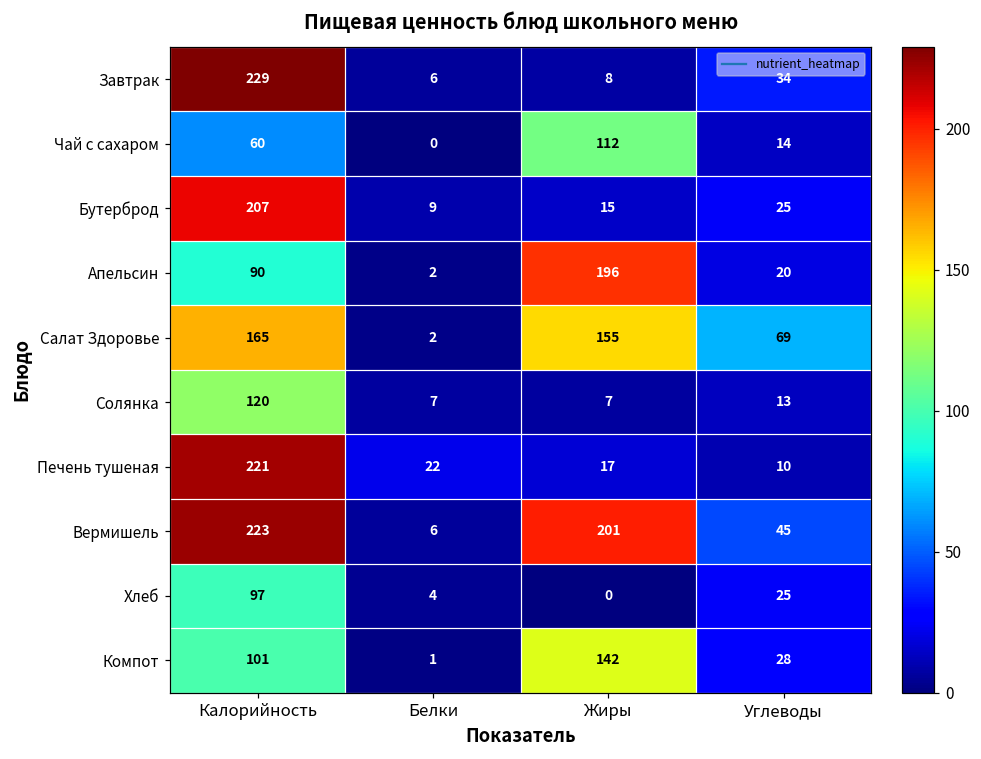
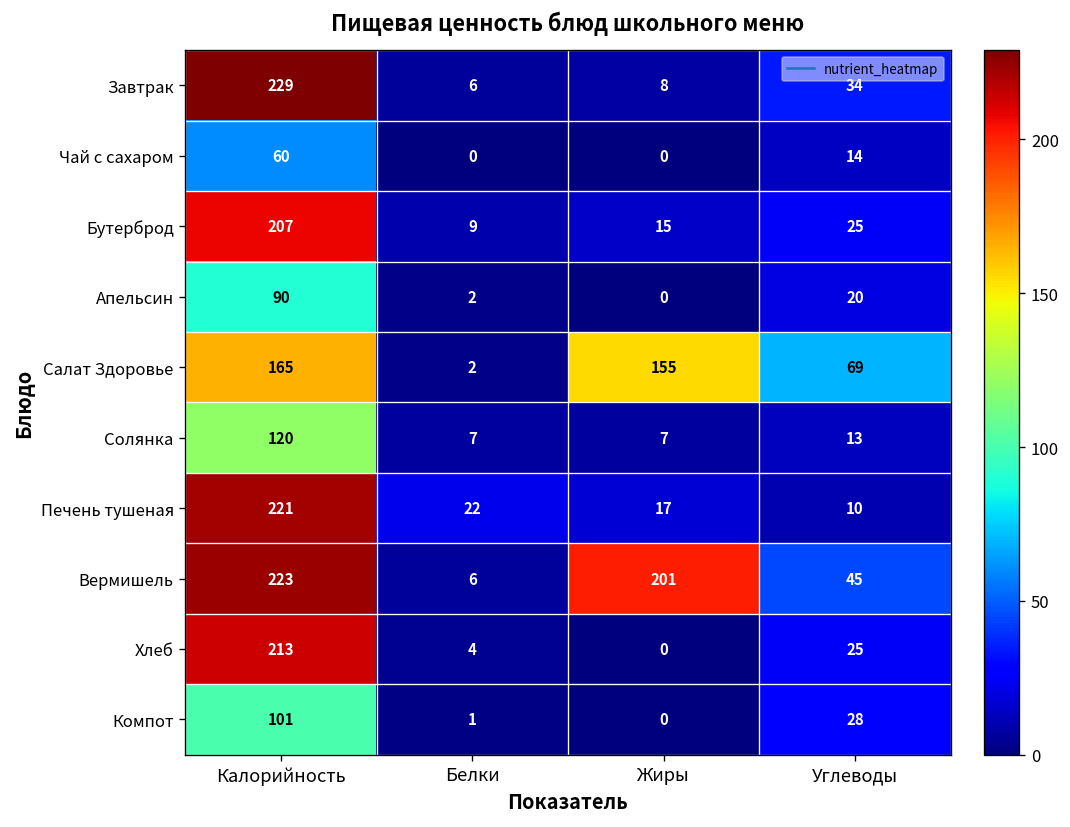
  {
    "Завтрак": {
      "Калорийность": 229,
      "Белки": 6,
      "Жиры": 8
    },
    "Чай с сахаром": {
      "Калорийность": 60,
      "Белки": 0,
-     "Жиры": 112,
+     "Жиры": 0,
      "Углеводы": 14
    },
    "Бутерброд": {
      "Калорийность": 207,
      "Белки": 9,
      "Жиры": 15,
      "Углеводы": 25
    },
    "Апельсин": {
      "Калорийность": 90,
      "Белки": 2,
-     "Жиры": 196,
+     "Жиры": 0,
      "Углеводы": 20
    },
    "Салат Здоровье": {
      "Калорийность": 165,
      "Белки": 2,
      "Жиры": 155,
      "Углеводы": 69
    },
    "Солянка": {
      "Калорийность": 120,
      "Белки": 7,
      "Жиры": 7,
      "Углеводы": 13
    },
    "Печень тушеная": {
      "Калорийность": 221,
      "Белки": 22,
      "Жиры": 17,
      "Углеводы": 10
    },
    "Вермишель": {
      "Калорийность": 223,
      "Белки": 6,
      "Жиры": 201,
      "Углеводы": 45
    },
    "Хлеб": {
-     "Калорийность": 97,
+     "Калорийность": 213,
      "Белки": 4,
      "Жиры": 0,
      "Углеводы": 25
    },
    "Компот": {
      "Калорийность": 101,
      "Белки": 1,
-     "Жиры": 142,
+     "Жиры": 0,
      "Углеводы": 28
    }
  }
